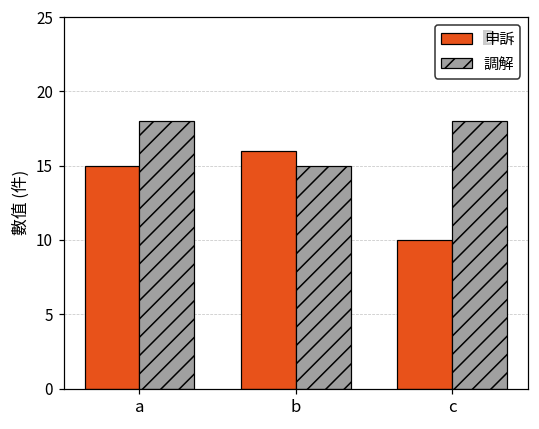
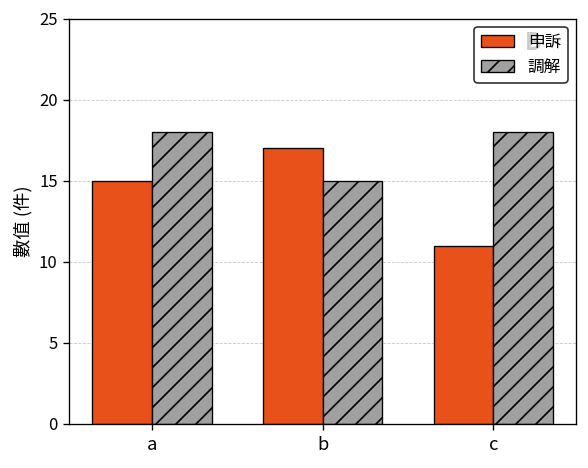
  {
    "申訴": {
      "a": 15,
-     "b": 16,
-     "c": 10
+     "b": 17,
+     "c": 11
    },
    "調解": {
      "a": 18,
      "b": 15,
      "c": 18
    }
  }
